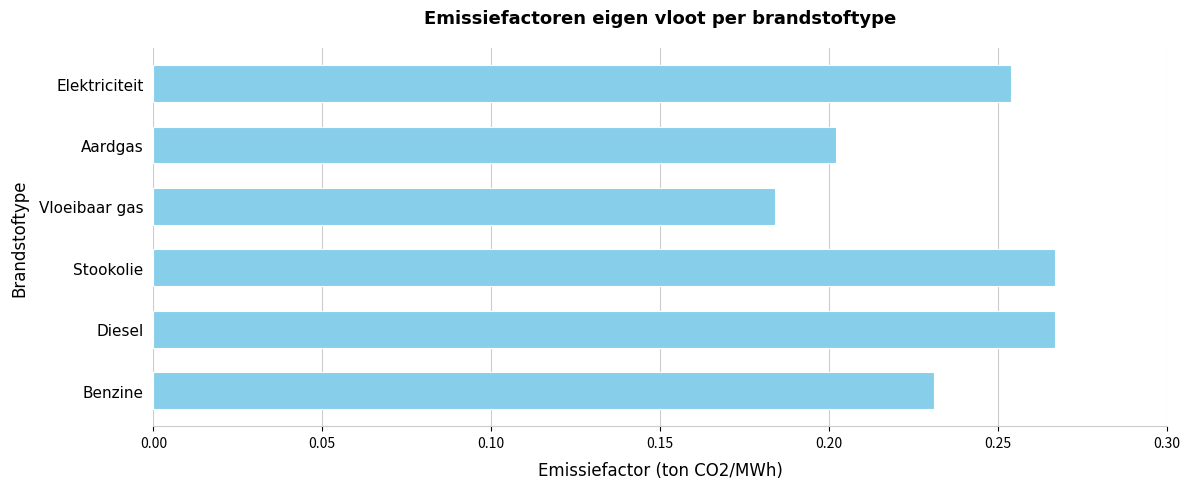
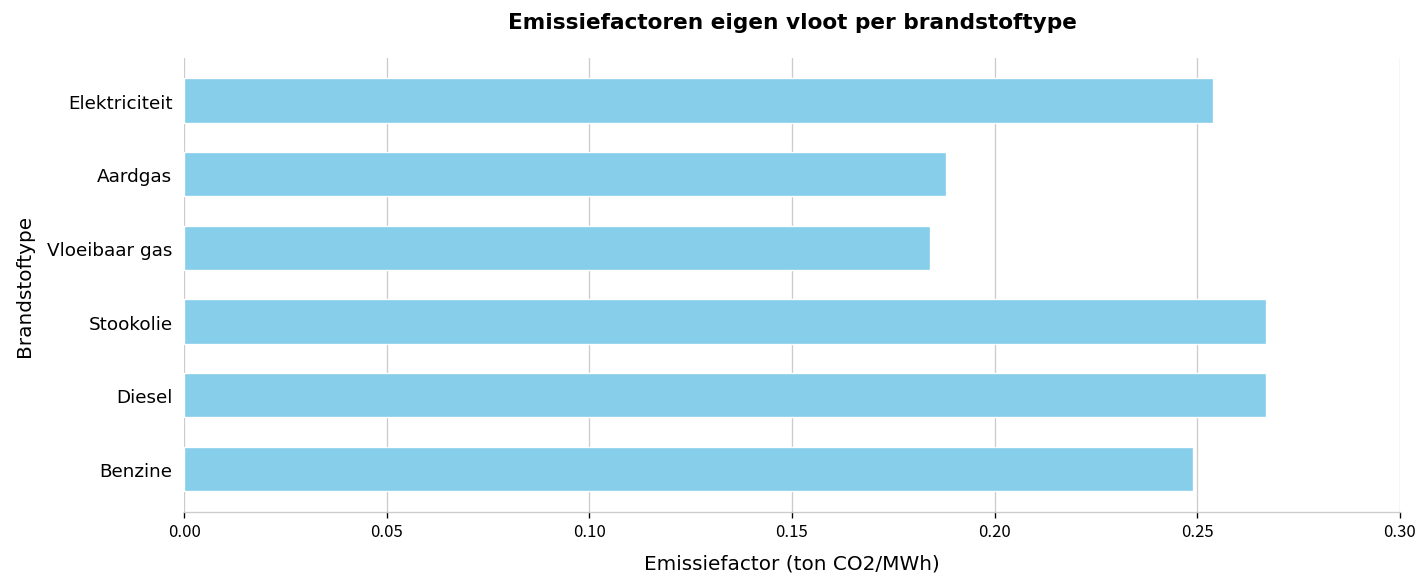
  {
    "Elektriciteit": 0.254,
-   "Aardgas": 0.202,
+   "Aardgas": 0.188,
    "Vloeibaar gas": 0.184,
    "Stookolie": 0.267,
    "Diesel": 0.267,
-   "Benzine": 0.231
+   "Benzine": 0.249
  }
